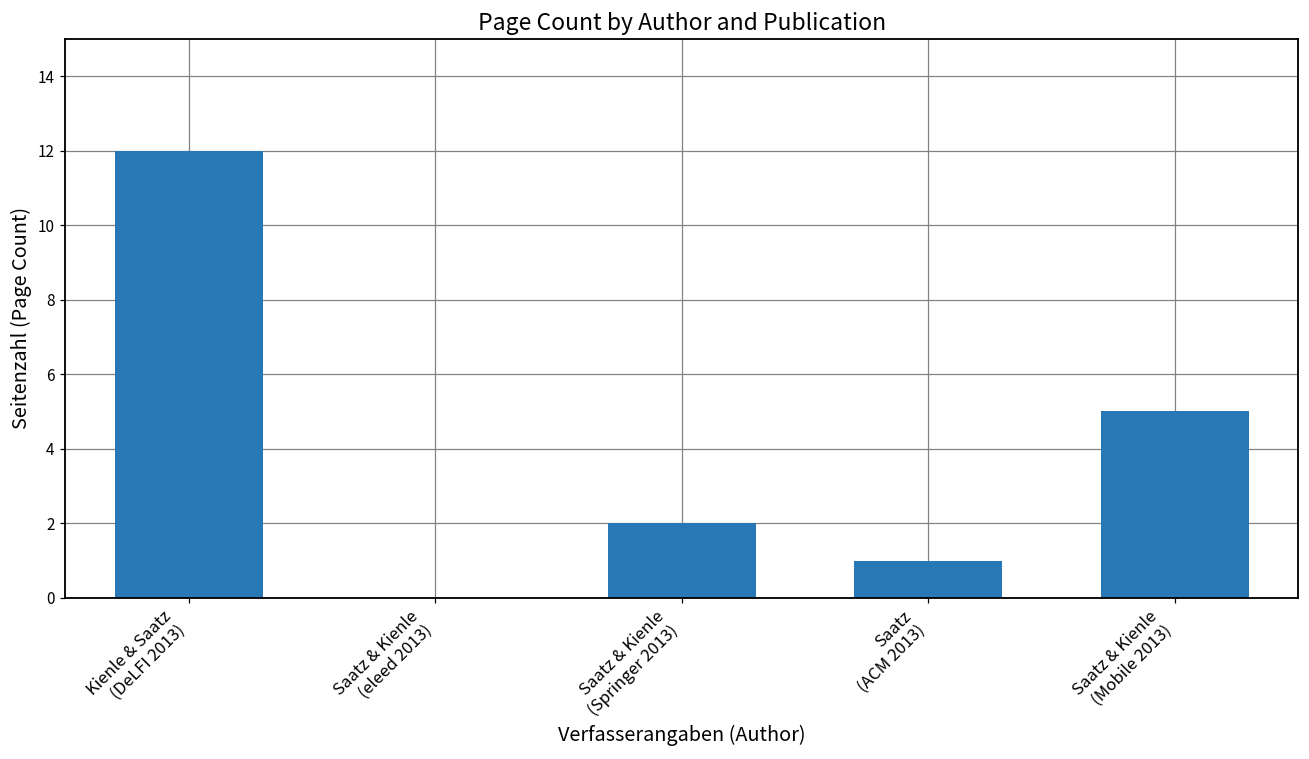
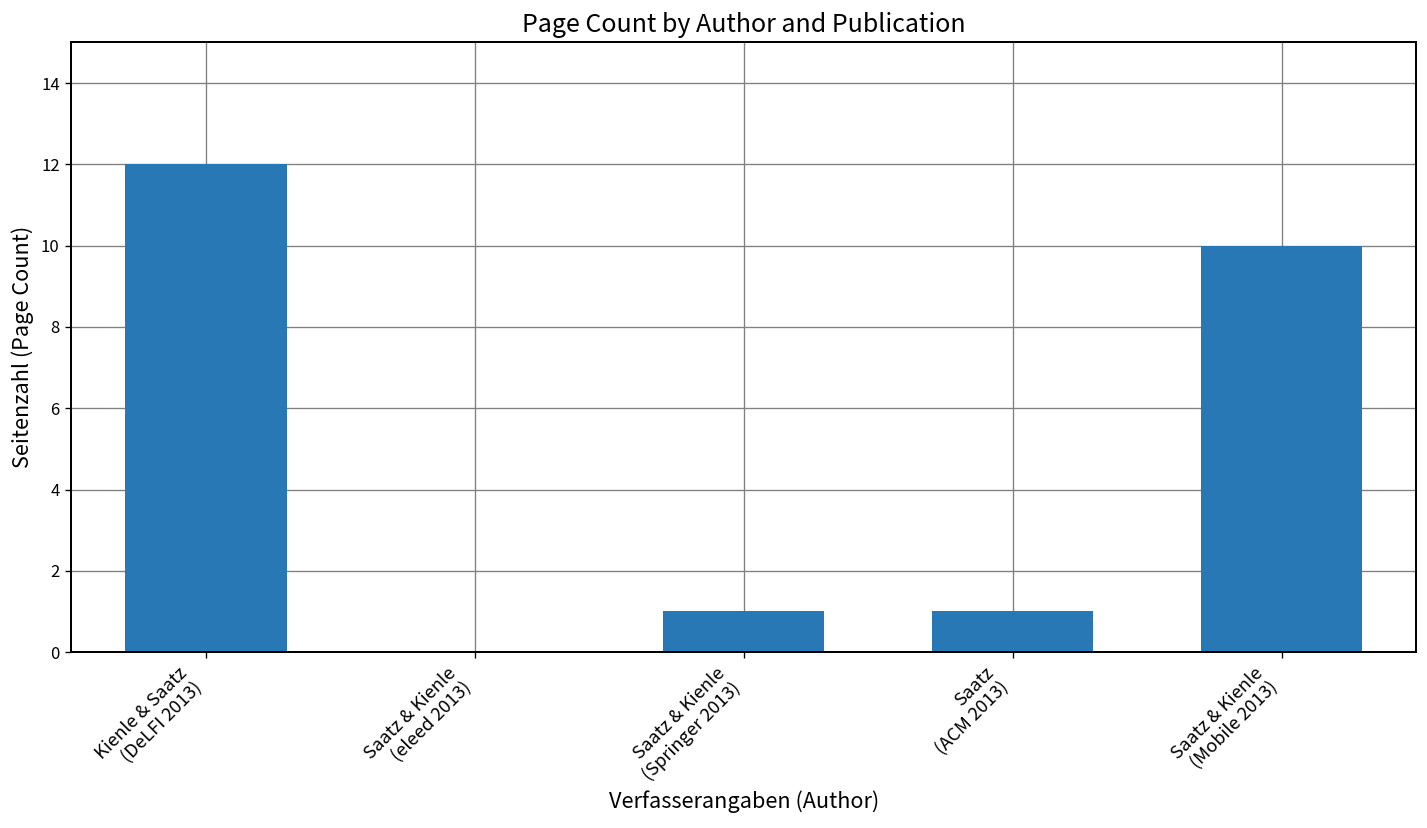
  {
    "Kienle & Saatz (DeLFI 2013)": 12,
    "Saatz & Kienle (eleed 2013)": 0,
-   "Saatz & Kienle (Springer 2013)": 2,
+   "Saatz & Kienle (Springer 2013)": 1,
    "Saatz (ACM 2013)": 1,
-   "Saatz & Kienle (Mobile 2013)": 5
+   "Saatz & Kienle (Mobile 2013)": 10
  }
